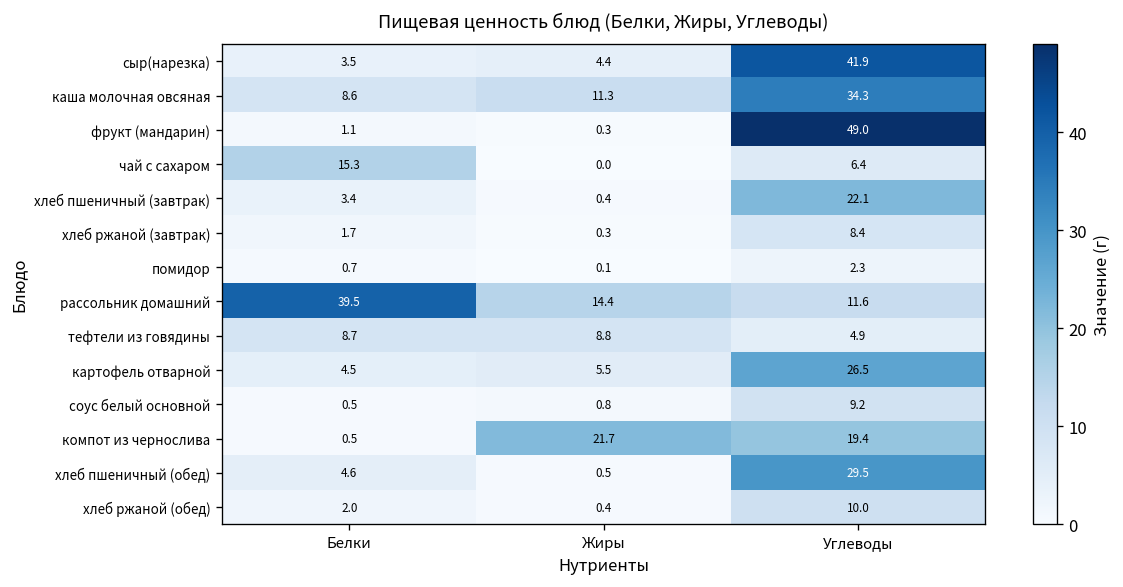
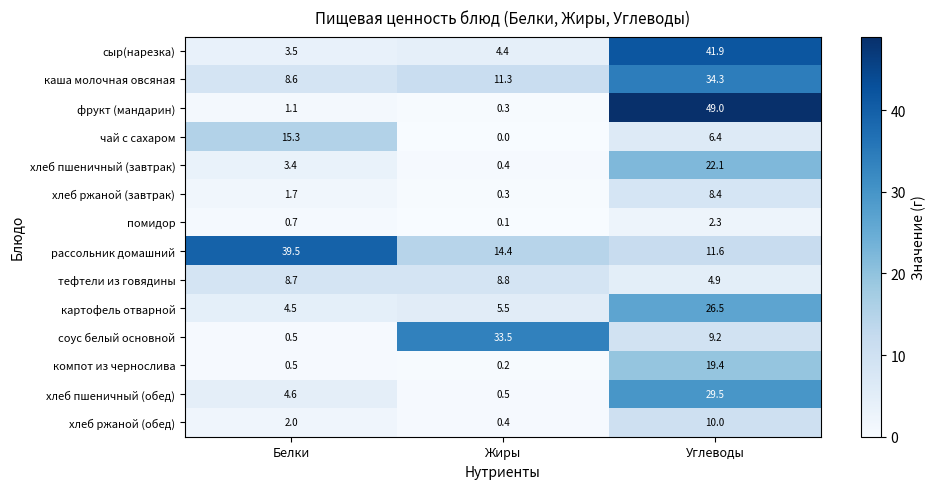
  {
    "сыр(нарезка)": {
      "Белки": 3.5,
      "Жиры": 4.4,
      "Углеводы": 41.9
    },
    "каша молочная овсяная": {
      "Белки": 8.6,
      "Жиры": 11.3,
      "Углеводы": 34.3
    },
    "фрукт (мандарин)": {
      "Белки": 1.1,
      "Жиры": 0.3,
      "Углеводы": 49.0
    },
    "чай с сахаром": {
      "Белки": 15.3,
      "Жиры": 0.0,
      "Углеводы": 6.4
    },
    "хлеб пшеничный (завтрак)": {
      "Белки": 3.4,
      "Жиры": 0.4,
      "Углеводы": 22.1
    },
    "хлеб ржаной (завтрак)": {
      "Белки": 1.7,
      "Жиры": 0.3,
      "Углеводы": 8.4
    },
    "помидор": {
      "Белки": 0.7,
      "Жиры": 0.1,
      "Углеводы": 2.3
    },
    "рассольник домашний": {
      "Белки": 39.5,
      "Жиры": 14.4,
      "Углеводы": 11.6
    },
    "тефтели из говядины": {
      "Белки": 8.7,
      "Жиры": 8.8,
      "Углеводы": 4.9
    },
    "картофель отварной": {
      "Белки": 4.5,
      "Жиры": 5.5,
      "Углеводы": 26.5
    },
    "соус белый основной": {
      "Белки": 0.5,
-     "Жиры": 0.8,
+     "Жиры": 33.5,
      "Углеводы": 9.2
    },
    "компот из чернослива": {
      "Белки": 0.5,
-     "Жиры": 21.7,
+     "Жиры": 0.2,
      "Углеводы": 19.4
    },
    "хлеб пшеничный (обед)": {
      "Белки": 4.6,
      "Жиры": 0.5,
      "Углеводы": 29.5
    },
    "хлеб ржаной (обед)": {
      "Белки": 2.0,
      "Жиры": 0.4,
      "Углеводы": 10.0
    }
  }
